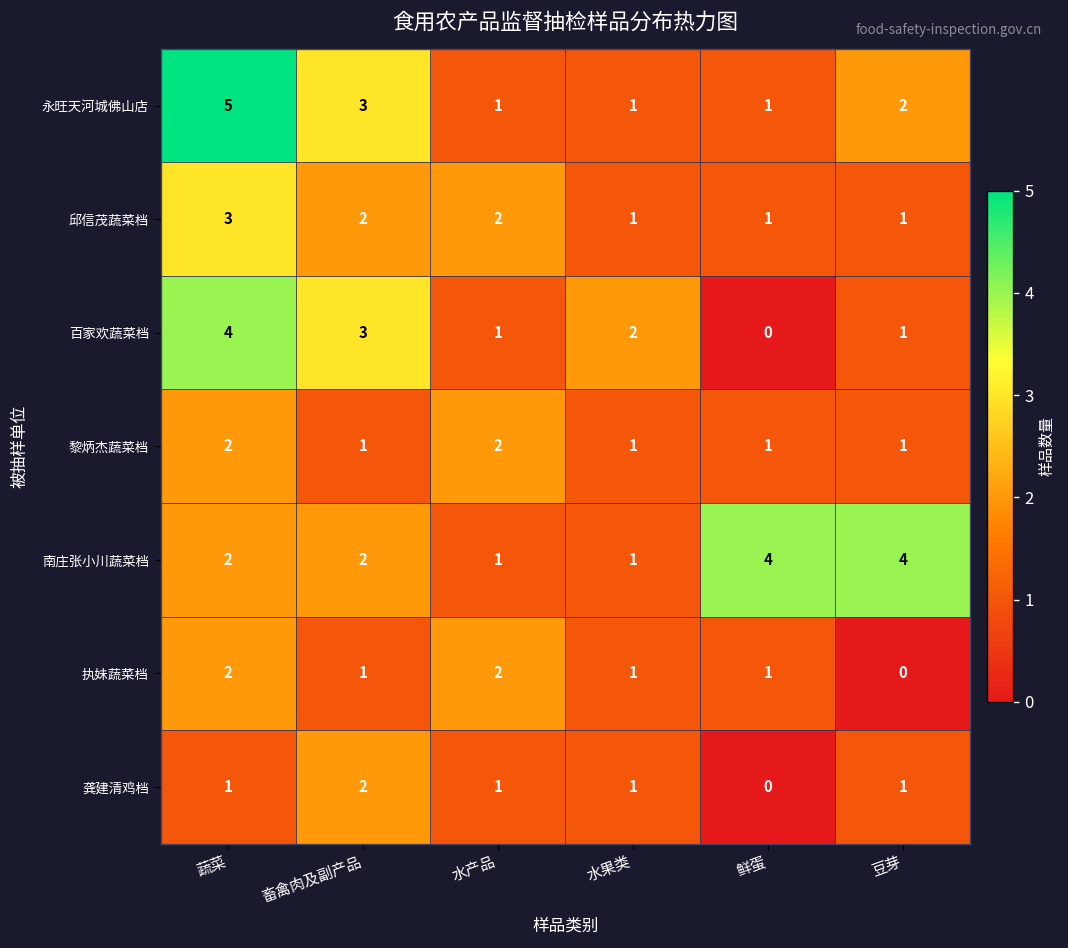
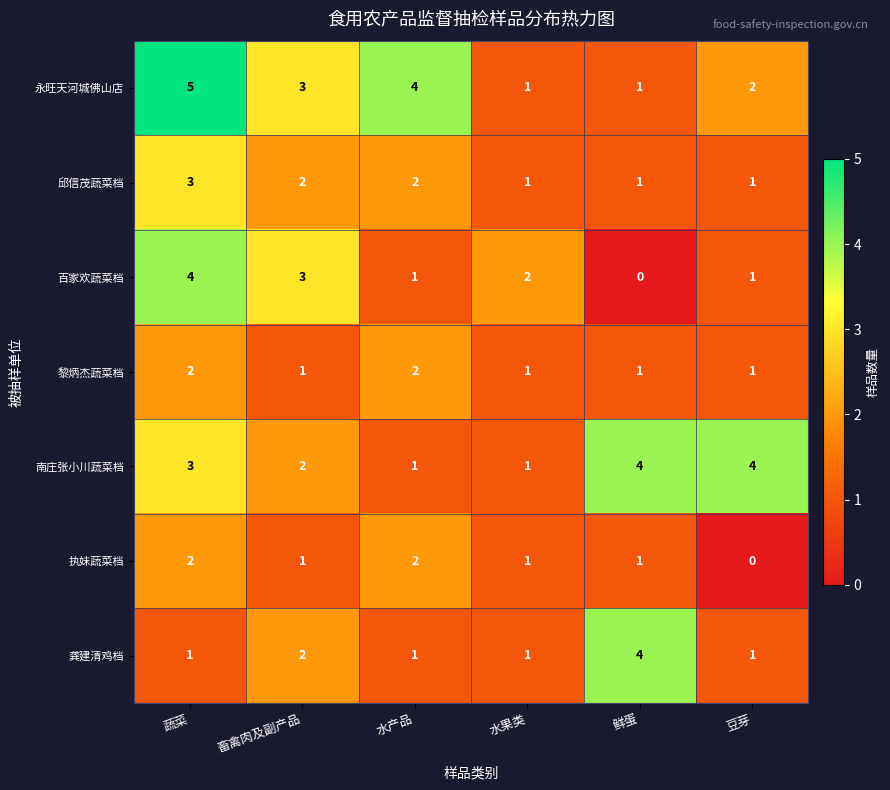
  {
    "永旺天河城佛山店": {
      "蔬菜": 5,
      "畜禽肉及副产品": 3,
-     "水产品": 1,
+     "水产品": 4,
      "水果类": 1,
      "鲜蛋": 1,
      "豆芽": 2
    },
    "邱信茂蔬菜档": {
      "蔬菜": 3,
      "畜禽肉及副产品": 2,
      "水产品": 2,
      "水果类": 1,
      "鲜蛋": 1,
      "豆芽": 1
    },
    "百家欢蔬菜档": {
      "蔬菜": 4,
      "畜禽肉及副产品": 3,
      "水产品": 1,
      "水果类": 2,
      "鲜蛋": 0,
      "豆芽": 1
    },
    "黎炳杰蔬菜档": {
      "蔬菜": 2,
      "畜禽肉及副产品": 1,
      "水产品": 2,
      "水果类": 1,
      "鲜蛋": 1,
      "豆芽": 1
    },
    "南庄张小川蔬菜档": {
-     "蔬菜": 2,
+     "蔬菜": 3,
      "畜禽肉及副产品": 2,
      "水产品": 1,
      "水果类": 1,
      "鲜蛋": 4,
      "豆芽": 4
    },
    "执妹蔬菜档": {
      "蔬菜": 2,
      "畜禽肉及副产品": 1,
      "水产品": 2,
      "水果类": 1,
      "鲜蛋": 1,
      "豆芽": 0
    },
    "龚建清鸡档": {
      "蔬菜": 1,
      "畜禽肉及副产品": 2,
      "水产品": 1,
      "水果类": 1,
-     "鲜蛋": 0,
+     "鲜蛋": 4,
      "豆芽": 1
    }
  }
